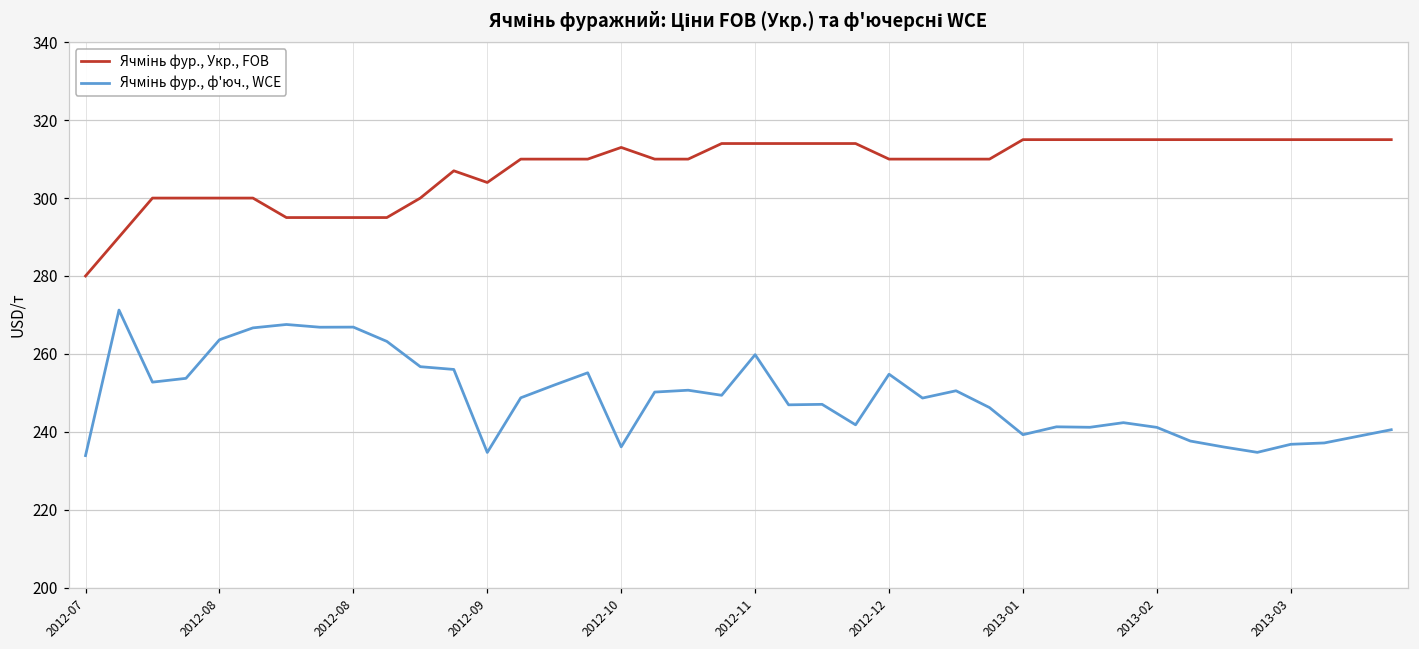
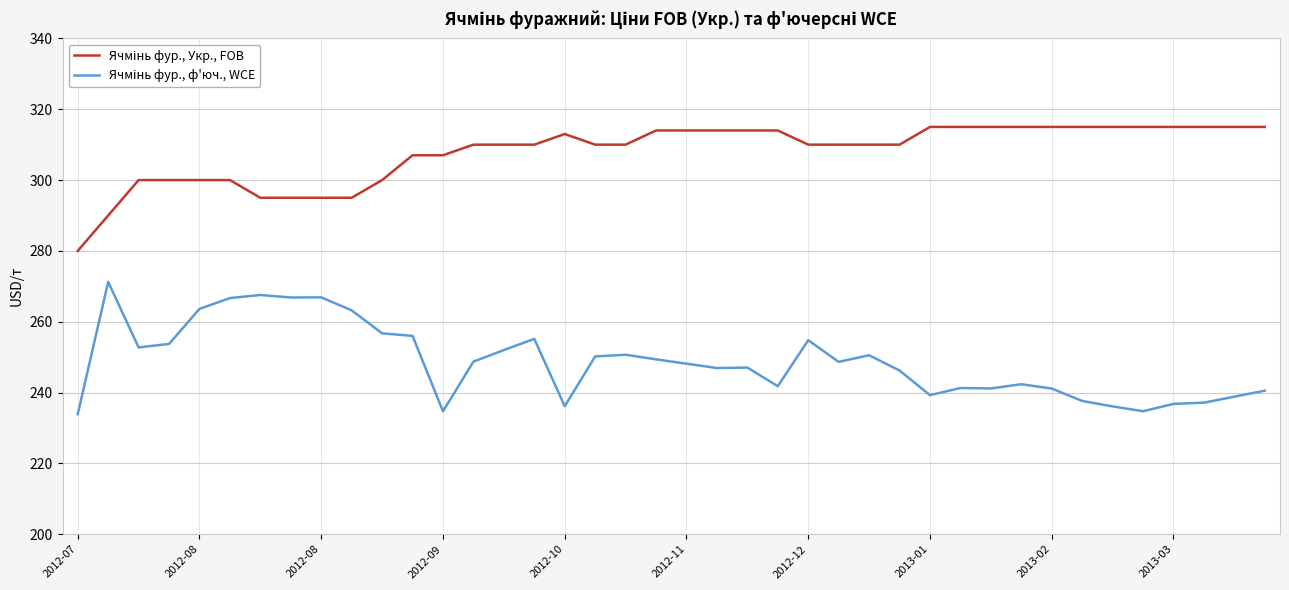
  {
    "Ячмінь фур., Укр., FOB": {
      "2012-07": 280,
-     "2012-09": 304,
+     "2012-09": 307,
      "2012-10": 313,
      "2012-11": 314,
      "2012-12": 310,
      "2013-01": 315,
      "2013-02": 315,
      "2013-03": 315
    },
    "Ячмінь фур., ф'юч., WCE": {
      "2012-07": 234,
      "2012-09": 235,
      "2012-10": 236,
-     "2012-11": 260,
+     "2012-11": 248,
      "2012-12": 255,
      "2013-01": 239,
      "2013-02": 241,
      "2013-03": 237
    }
  }
